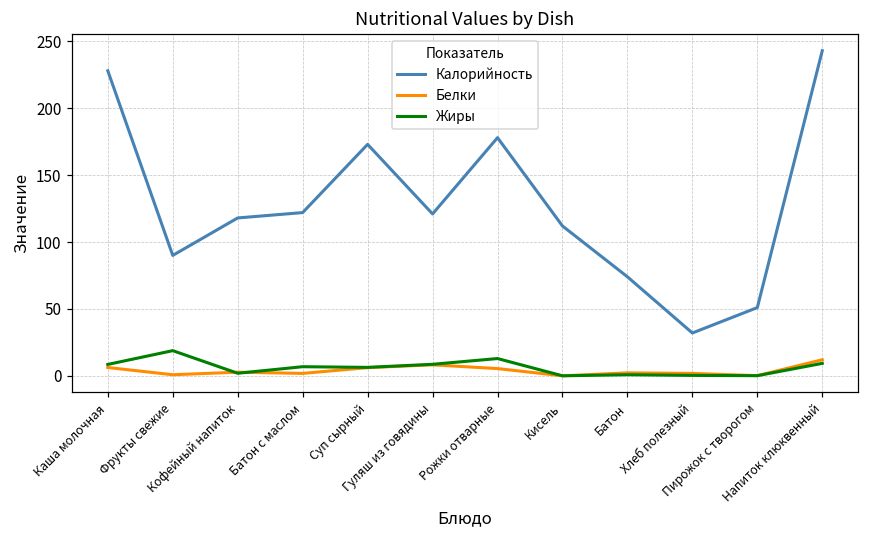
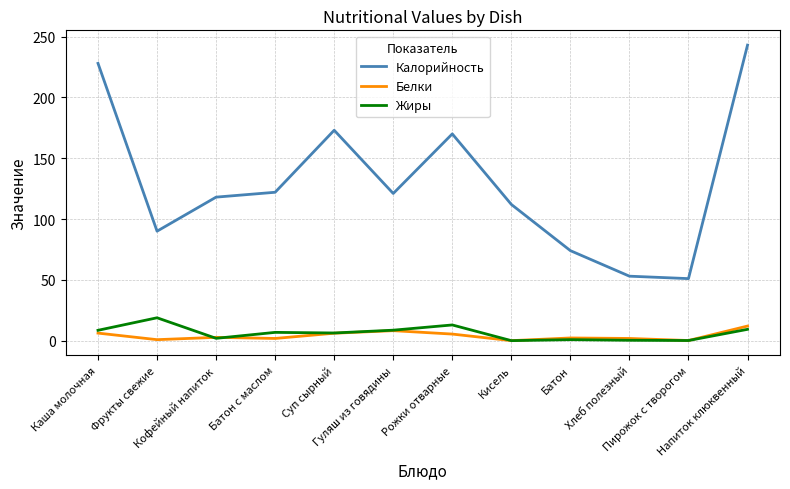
  {
    "Калорийность": {
      "Каша молочная": 228,
      "Фрукты свежие": 90,
      "Кофейный напиток": 118,
      "Батон с маслом": 122,
      "Суп сырный": 173,
      "Гуляш из говядины": 121,
-     "Рожки отварные": 178,
+     "Рожки отварные": 170,
      "Кисель": 112,
      "Батон": 74,
-     "Хлеб полезный": 32,
+     "Хлеб полезный": 53,
      "Пирожок с творогом": 51,
      "Напиток клюквенный": 243
    },
    "Белки": {
      "Каша молочная": 6,
      "Фрукты свежие": 1,
      "Батон с маслом": 2,
      "Рожки отварные": 5,
      "Напиток клюквенный": 12
    },
    "Жиры": {
      "Каша молочная": 9,
      "Фрукты свежие": 19,
      "Батон с маслом": 7,
      "Рожки отварные": 13,
      "Напиток клюквенный": 9
    }
  }
